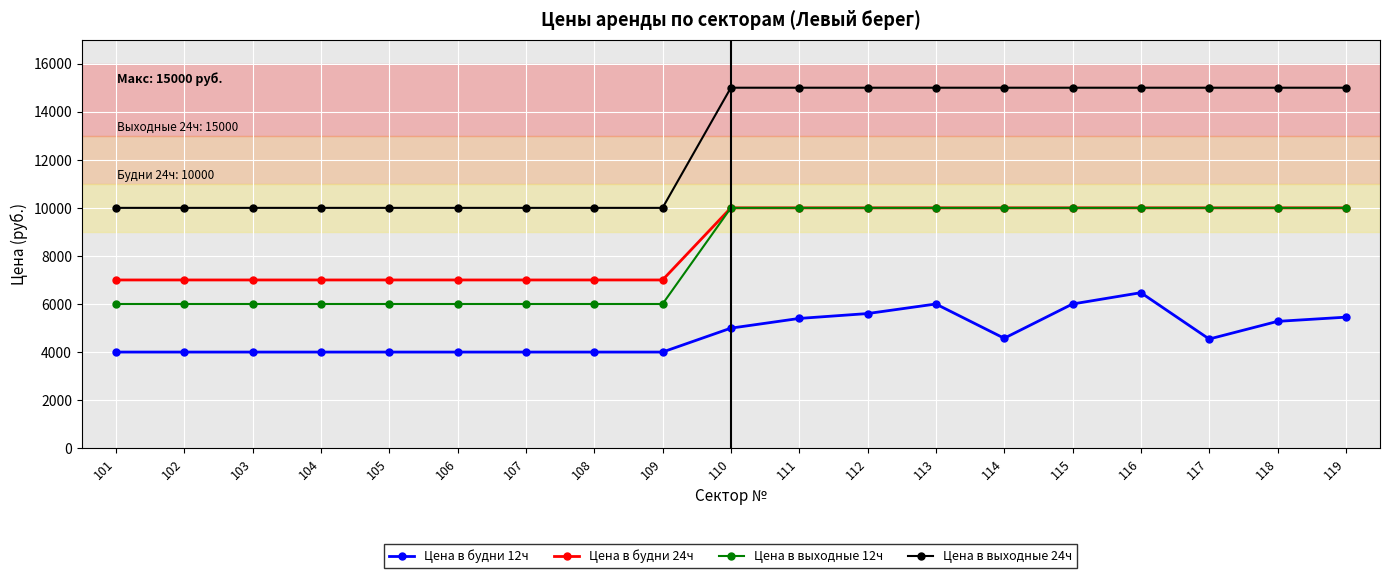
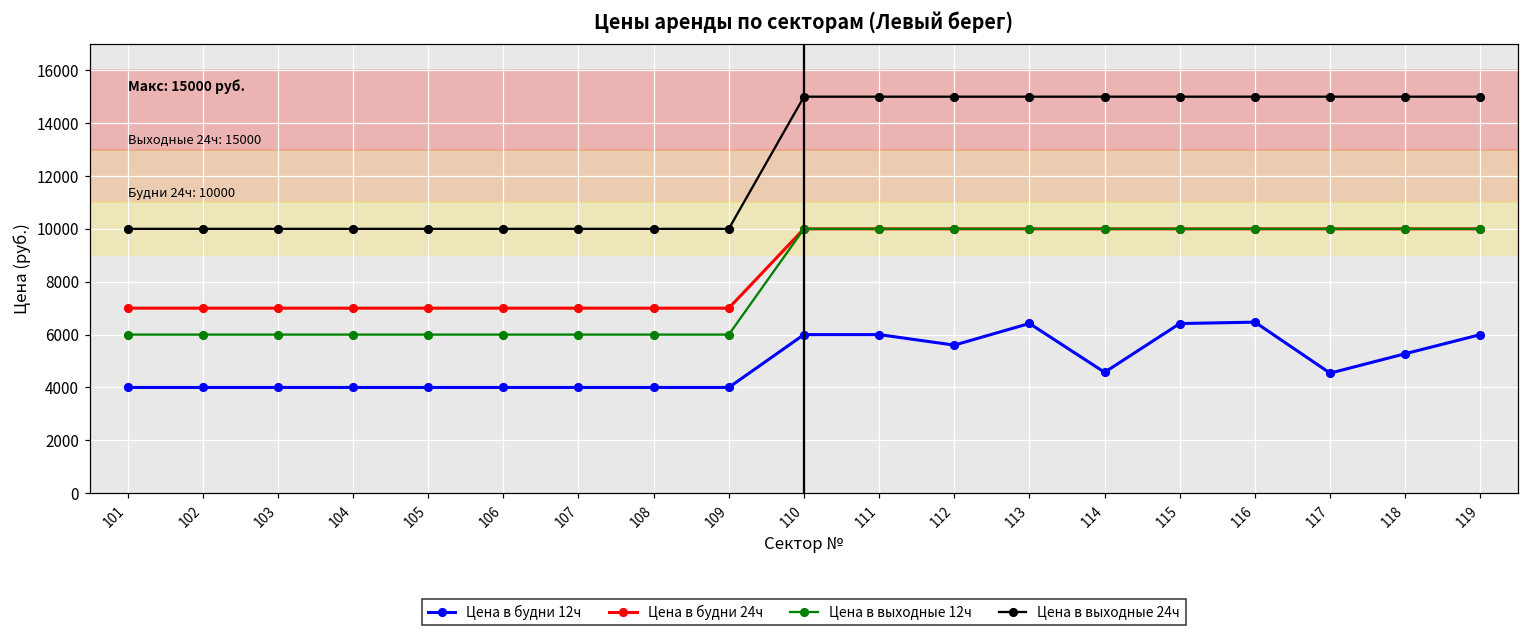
  {
    "Цена в будни 12ч": {
      "101": 4000,
      "102": 4000,
      "103": 4000,
      "104": 4000,
      "105": 4000,
      "106": 4000,
      "107": 4000,
      "108": 4000,
      "109": 4000,
-     "110": 5000,
-     "111": 5400,
+     "110": 6000,
+     "111": 6000,
      "112": 5600,
-     "113": 6000,
+     "113": 6400,
      "114": 4600,
-     "115": 6000,
+     "115": 6400,
      "116": 6500,
      "117": 4500,
      "118": 5300,
-     "119": 5500
+     "119": 6000
    },
    "Цена в будни 24ч": {
      "101": 7000,
      "102": 7000,
      "103": 7000,
      "104": 7000,
      "105": 7000,
      "106": 7000,
      "107": 7000,
      "108": 7000,
      "109": 7000
    },
    "Цена в выходные 12ч": {
      "101": 6000,
      "102": 6000,
      "103": 6000,
      "104": 6000,
      "105": 6000,
      "106": 6000,
      "107": 6000,
      "108": 6000,
      "109": 6000
    },
    "Цена в выходные 24ч": {
      "101": 10000,
      "103": 10000,
      "104": 10000,
      "105": 10000,
      "106": 10000,
      "107": 10000,
      "108": 10000,
      "109": 10000,
      "110": 15000,
      "111": 15000,
      "112": 15000,
      "113": 15000,
      "114": 15000,
      "115": 15000,
      "116": 15000,
      "117": 15000,
      "118": 15000,
      "119": 15000
    }
  }
